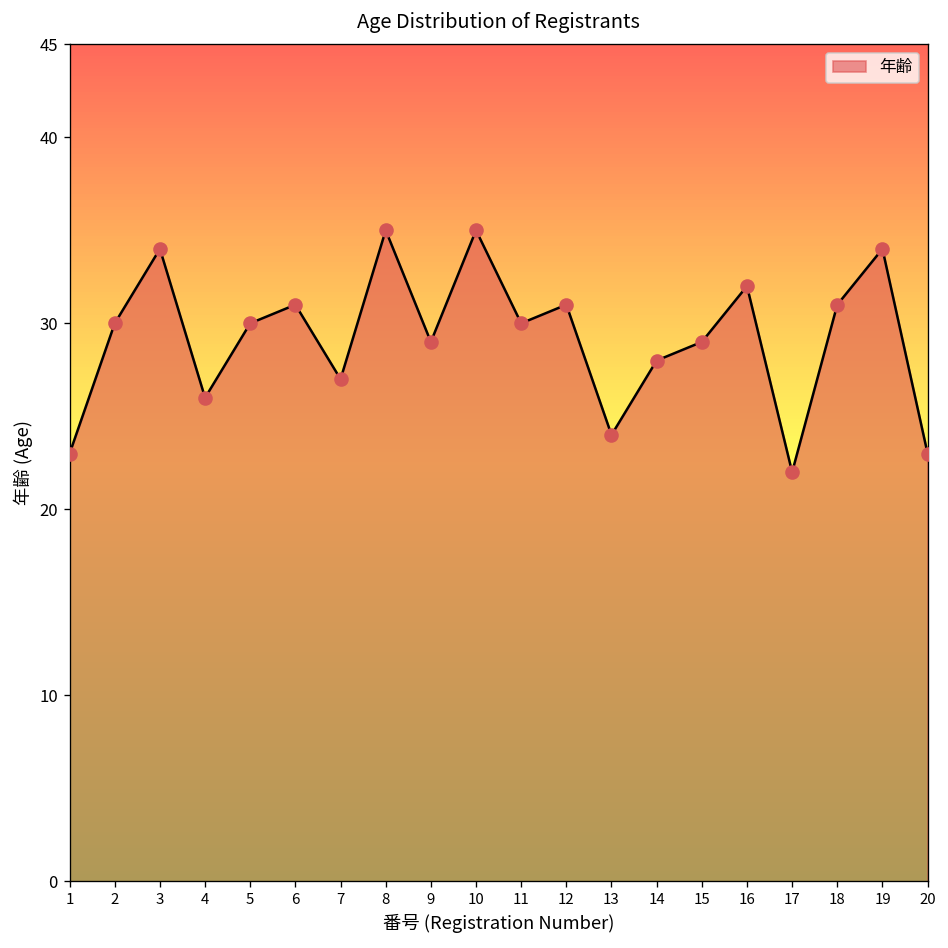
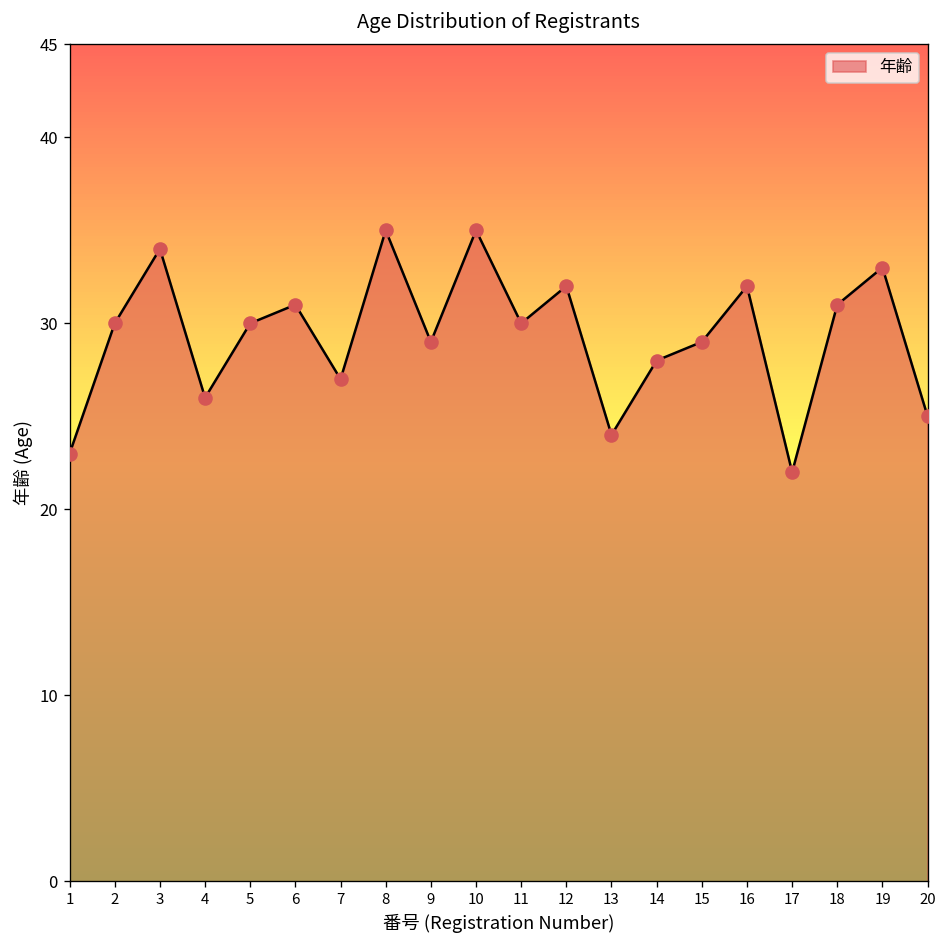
  {
    "1": 23,
    "2": 30,
    "3": 34,
    "4": 26,
    "5": 30,
    "6": 31,
    "7": 27,
    "8": 35,
    "9": 29,
    "10": 35,
    "11": 30,
-   "12": 31,
+   "12": 32,
    "13": 24,
    "14": 28,
    "15": 29,
    "16": 32,
    "17": 22,
    "18": 31,
-   "19": 34,
-   "20": 23
+   "19": 33,
+   "20": 25
  }
